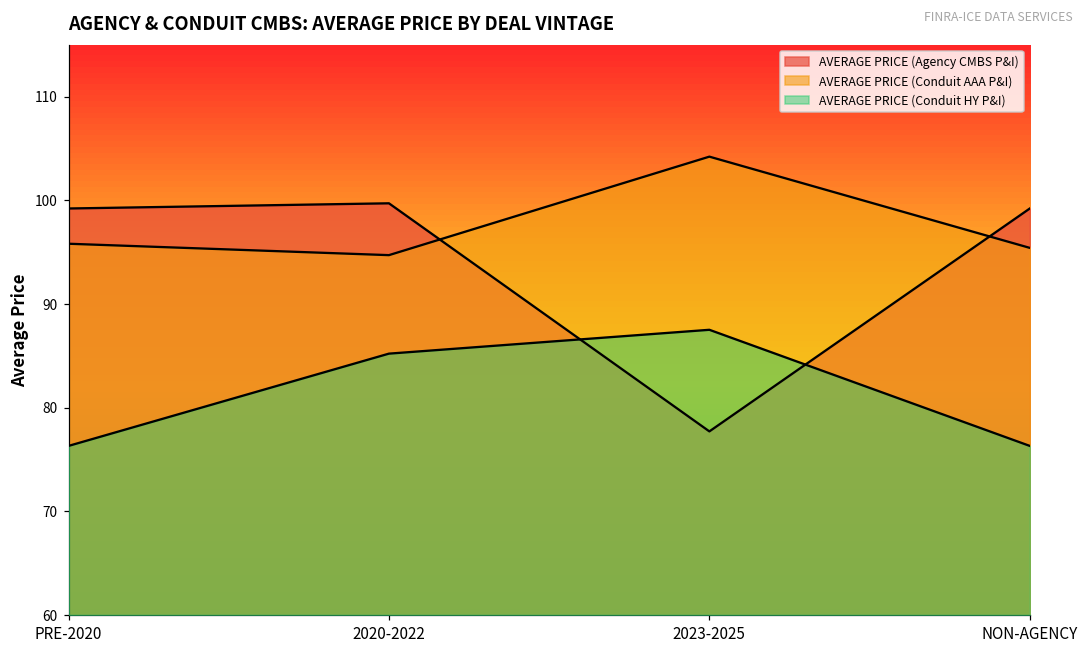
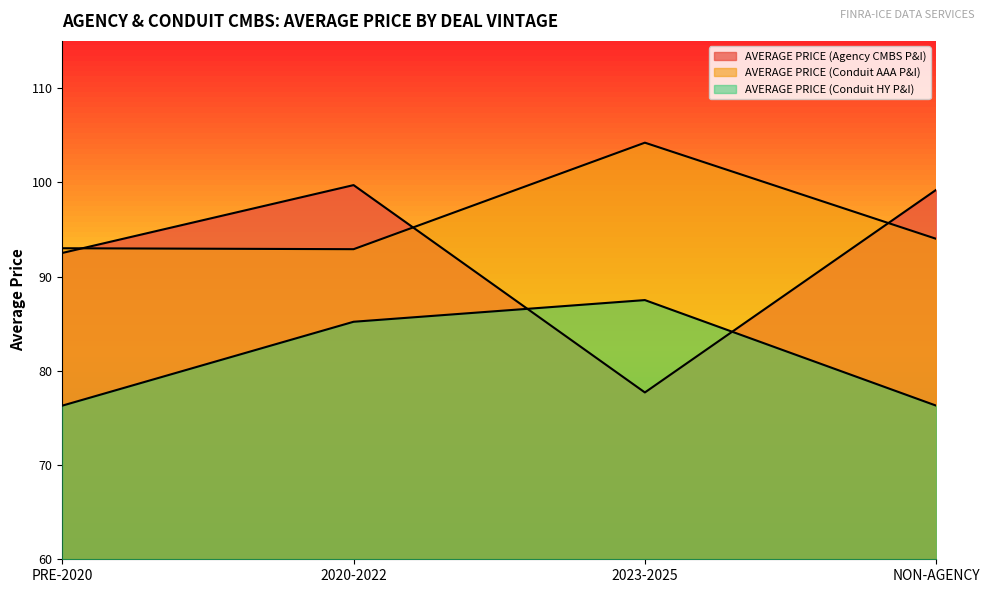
  {
    "AVERAGE PRICE (Agency CMBS P&I)": {
-     "PRE-2020": 99,
+     "PRE-2020": 93,
      "2020-2022": 100,
      "2023-2025": 78,
      "NON-AGENCY": 99
    },
    "AVERAGE PRICE (Conduit AAA P&I)": {
-     "PRE-2020": 96,
-     "2020-2022": 95,
+     "PRE-2020": 93,
+     "2020-2022": 93,
      "2023-2025": 104,
-     "NON-AGENCY": 95
+     "NON-AGENCY": 94
    },
    "AVERAGE PRICE (Conduit HY P&I)": {
      "PRE-2020": 76,
      "2020-2022": 85,
      "2023-2025": 88,
      "NON-AGENCY": 76
    }
  }
